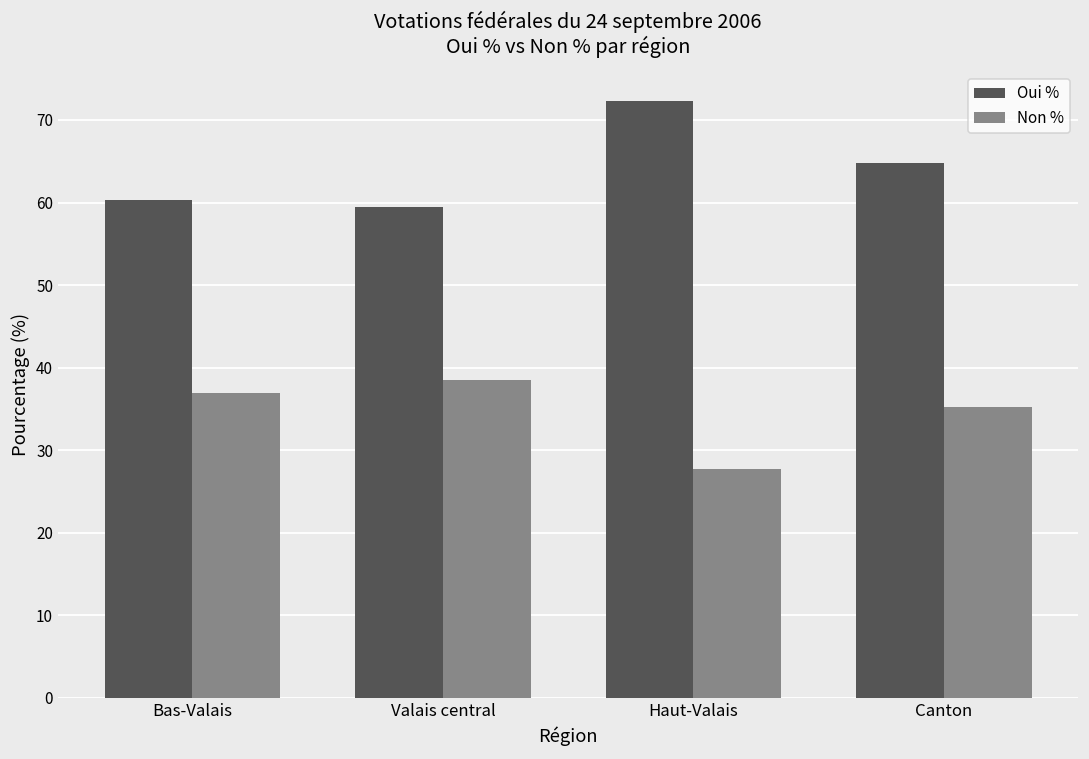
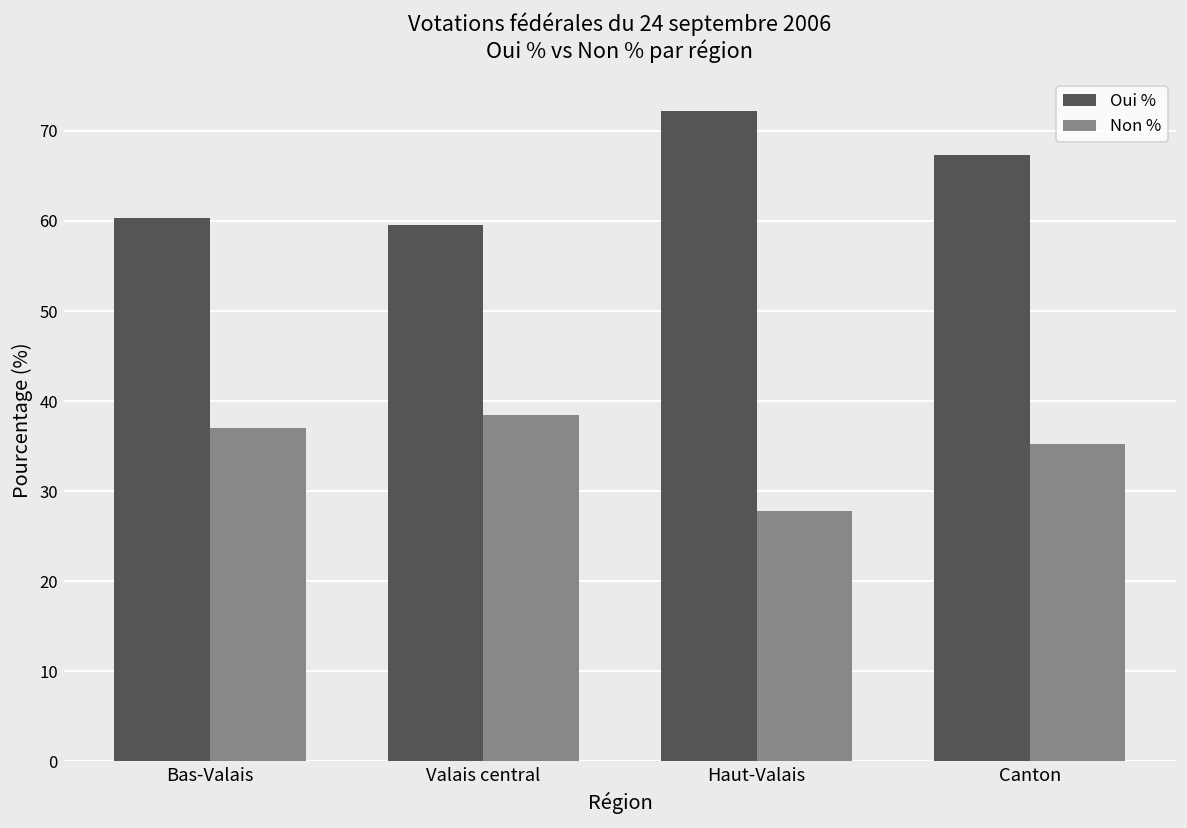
  {
    "Oui %": {
      "Bas-Valais": 60,
      "Valais central": 60,
      "Haut-Valais": 72,
-     "Canton": 65
+     "Canton": 67
    },
    "Non %": {
      "Bas-Valais": 37,
      "Valais central": 38,
      "Haut-Valais": 28,
      "Canton": 35
    }
  }
